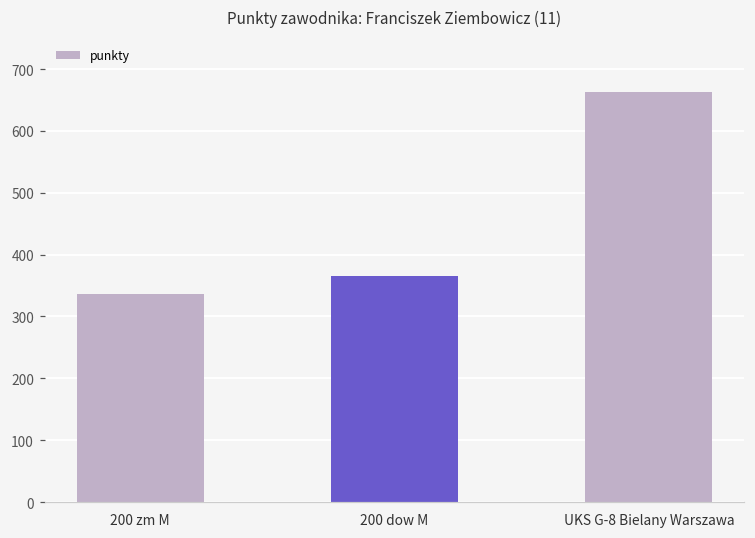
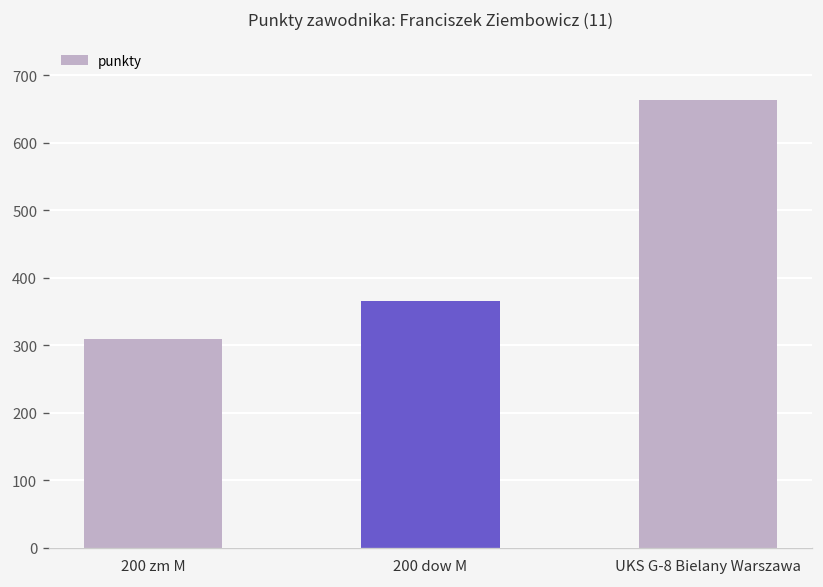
  {
-   "200 zm M": 340,
+   "200 zm M": 310,
    "200 dow M": 370,
    "UKS G-8 Bielany Warszawa": 660
  }
